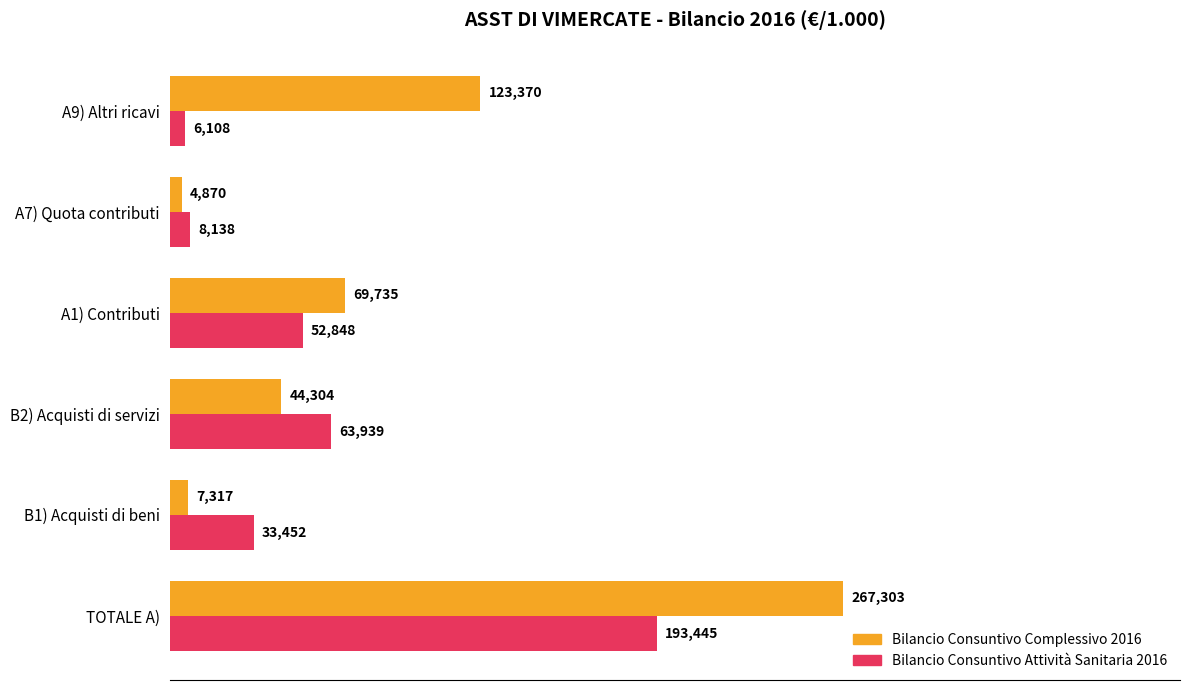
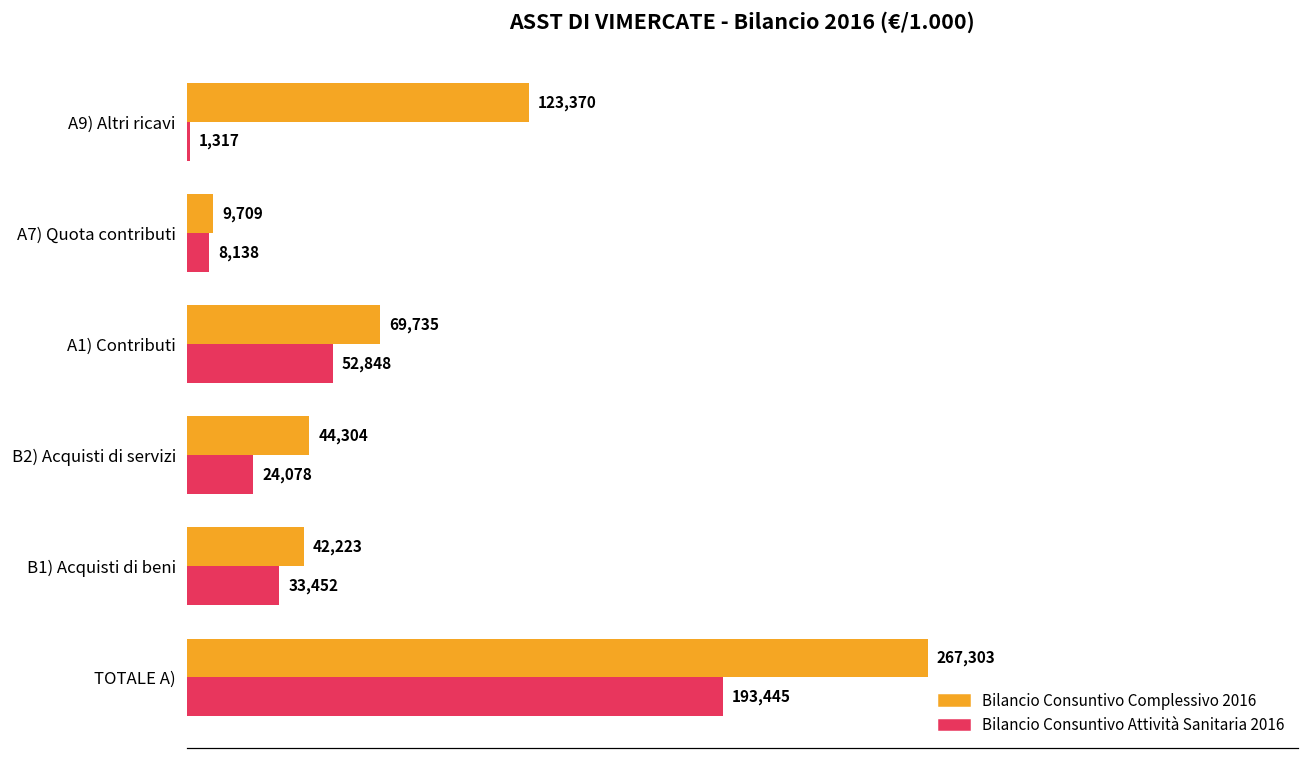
  {
    "Bilancio Consuntivo Complessivo 2016": {
      "A9) Altri ricavi": "123,370",
-     "A7) Quota contributi": "4,870",
+     "A7) Quota contributi": "9,709",
      "A1) Contributi": "69,735",
      "B2) Acquisti di servizi": "44,304",
-     "B1) Acquisti di beni": "7,317",
+     "B1) Acquisti di beni": "42,223",
      "TOTALE A)": "267,303"
    },
    "Bilancio Consuntivo Attività Sanitaria 2016": {
-     "A9) Altri ricavi": "6,108",
+     "A9) Altri ricavi": "1,317",
      "A7) Quota contributi": "8,138",
      "A1) Contributi": "52,848",
-     "B2) Acquisti di servizi": "63,939",
+     "B2) Acquisti di servizi": "24,078",
      "B1) Acquisti di beni": "33,452",
      "TOTALE A)": "193,445"
    }
  }
